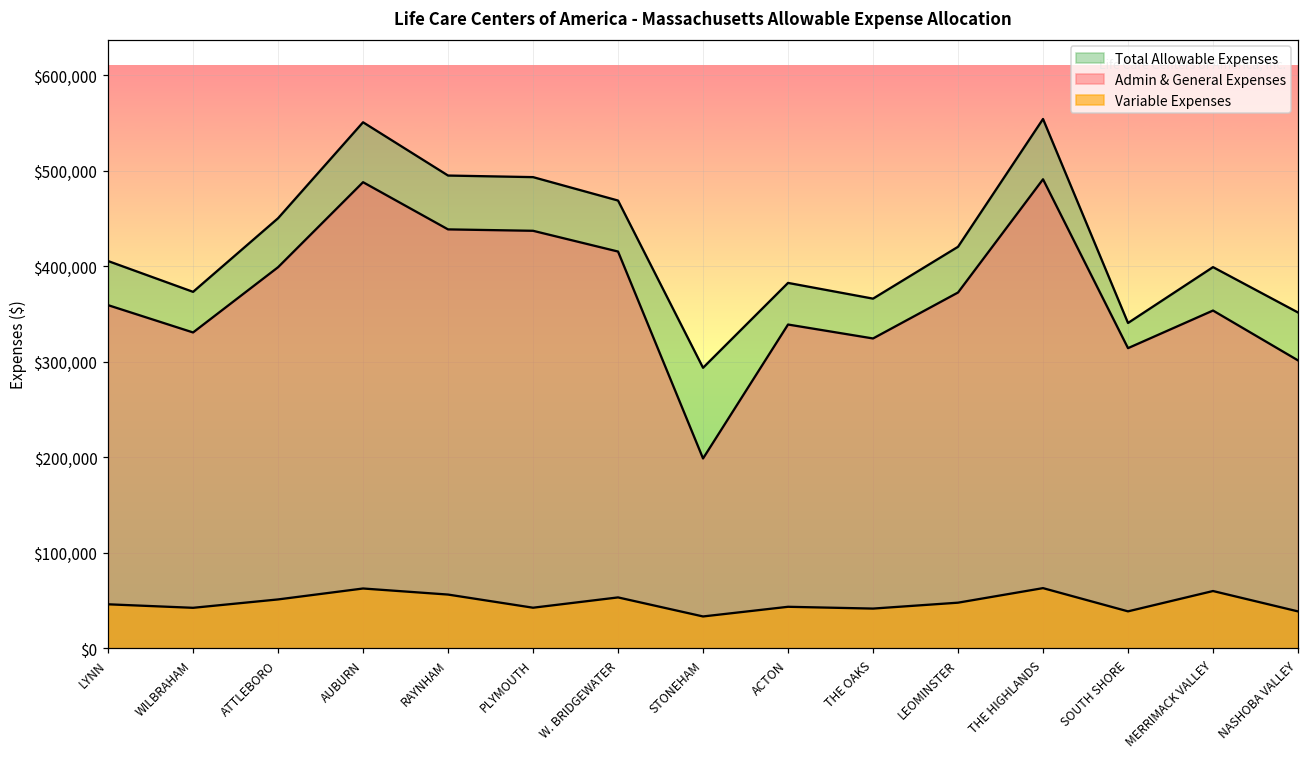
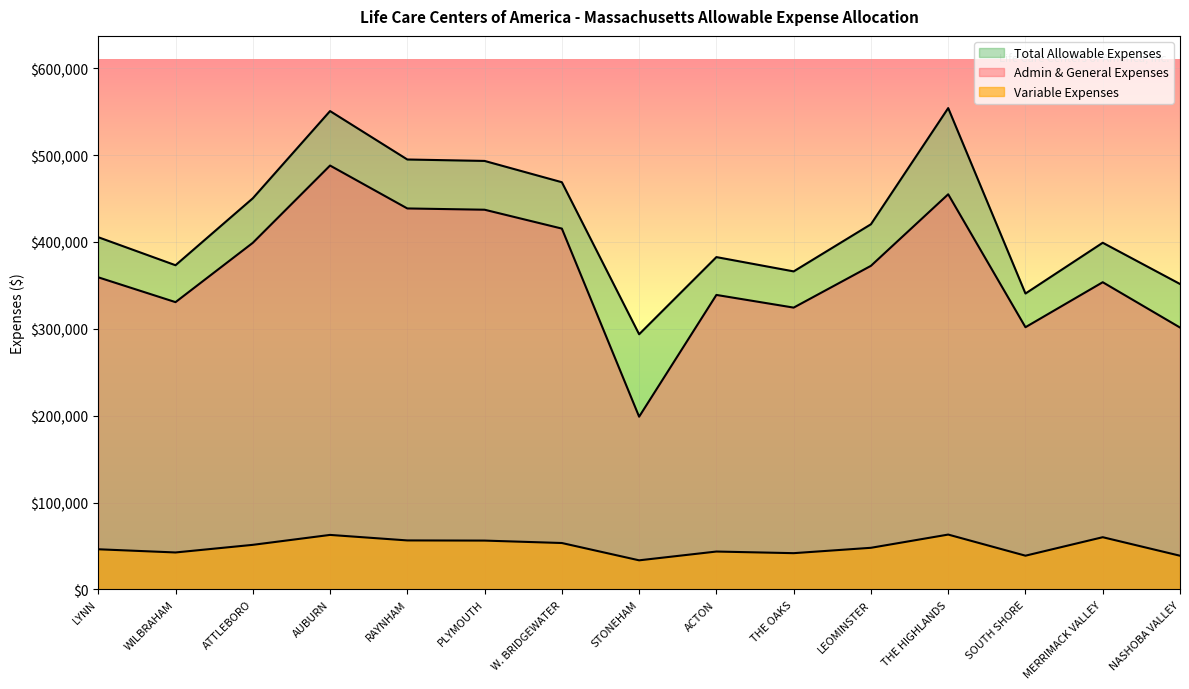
  {
    "Total Allowable Expenses": {
      "LYNN": "$410,000",
      "WILBRAHAM": "$370,000",
      "ATTLEBORO": "$450,000",
      "AUBURN": "$550,000",
      "RAYNHAM": "$490,000",
      "PLYMOUTH": "$490,000",
      "W. BRIDGEWATER": "$470,000",
      "STONEHAM": "$290,000",
      "ACTON": "$380,000",
      "THE OAKS": "$370,000",
      "LEOMINSTER": "$420,000",
      "THE HIGHLANDS": "$550,000",
      "SOUTH SHORE": "$340,000",
      "MERRIMACK VALLEY": "$400,000",
      "NASHOBA VALLEY": "$350,000"
    },
    "Admin & General Expenses": {
      "LYNN": "$360,000",
      "WILBRAHAM": "$330,000",
      "ATTLEBORO": "$400,000",
      "AUBURN": "$490,000",
      "RAYNHAM": "$440,000",
      "PLYMOUTH": "$440,000",
      "W. BRIDGEWATER": "$420,000",
      "STONEHAM": "$200,000",
      "ACTON": "$340,000",
      "THE OAKS": "$320,000",
      "LEOMINSTER": "$370,000",
-     "THE HIGHLANDS": "$490,000",
-     "SOUTH SHORE": "$310,000",
+     "THE HIGHLANDS": "$450,000",
+     "SOUTH SHORE": "$300,000",
      "MERRIMACK VALLEY": "$350,000",
      "NASHOBA VALLEY": "$300,000"
    },
    "Variable Expenses": {
      "LYNN": "$50,000",
      "WILBRAHAM": "$40,000",
      "ATTLEBORO": "$50,000",
      "AUBURN": "$60,000",
      "RAYNHAM": "$60,000",
-     "PLYMOUTH": "$40,000",
+     "PLYMOUTH": "$60,000",
      "W. BRIDGEWATER": "$50,000",
      "STONEHAM": "$30,000",
      "ACTON": "$40,000",
      "THE OAKS": "$40,000",
      "LEOMINSTER": "$50,000",
      "THE HIGHLANDS": "$60,000",
      "SOUTH SHORE": "$40,000",
      "MERRIMACK VALLEY": "$60,000",
      "NASHOBA VALLEY": "$40,000"
    }
  }
